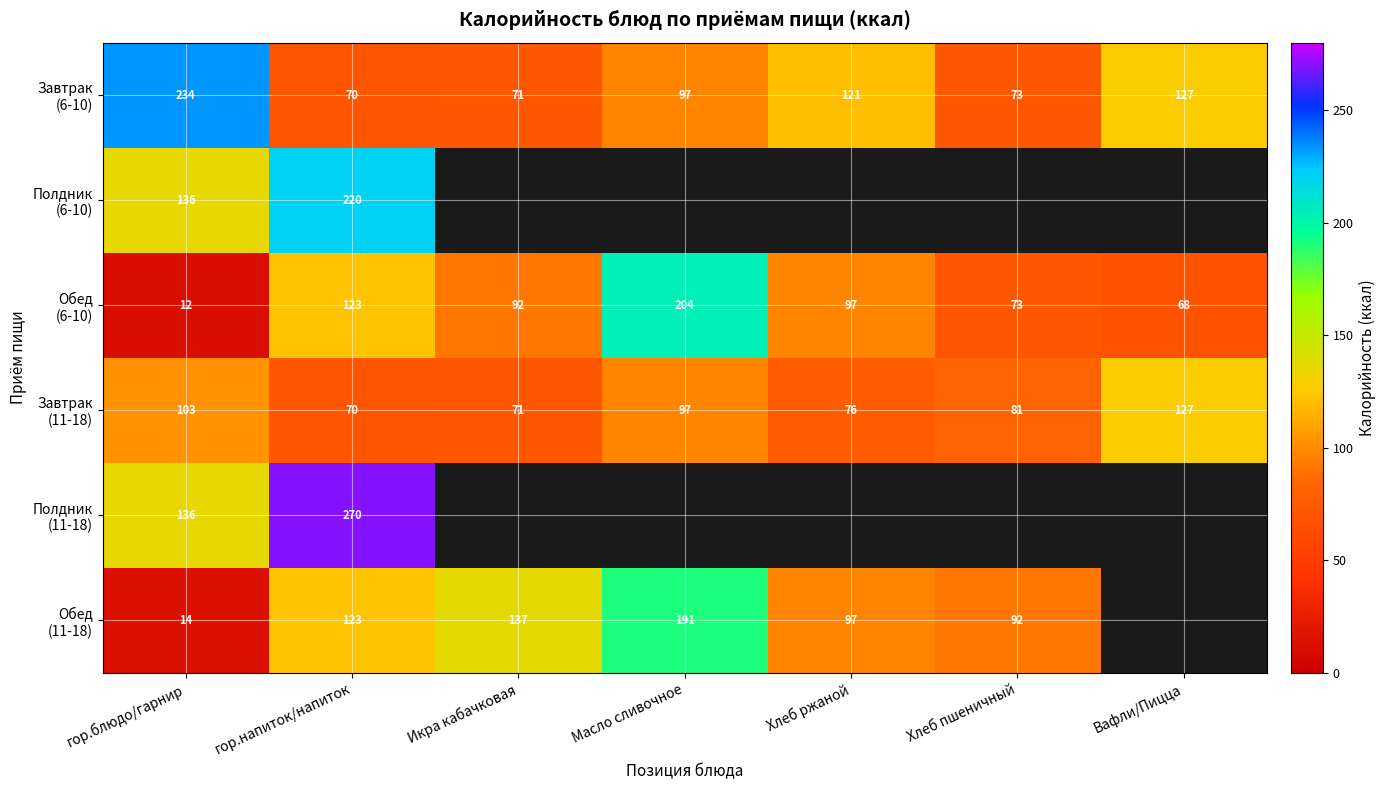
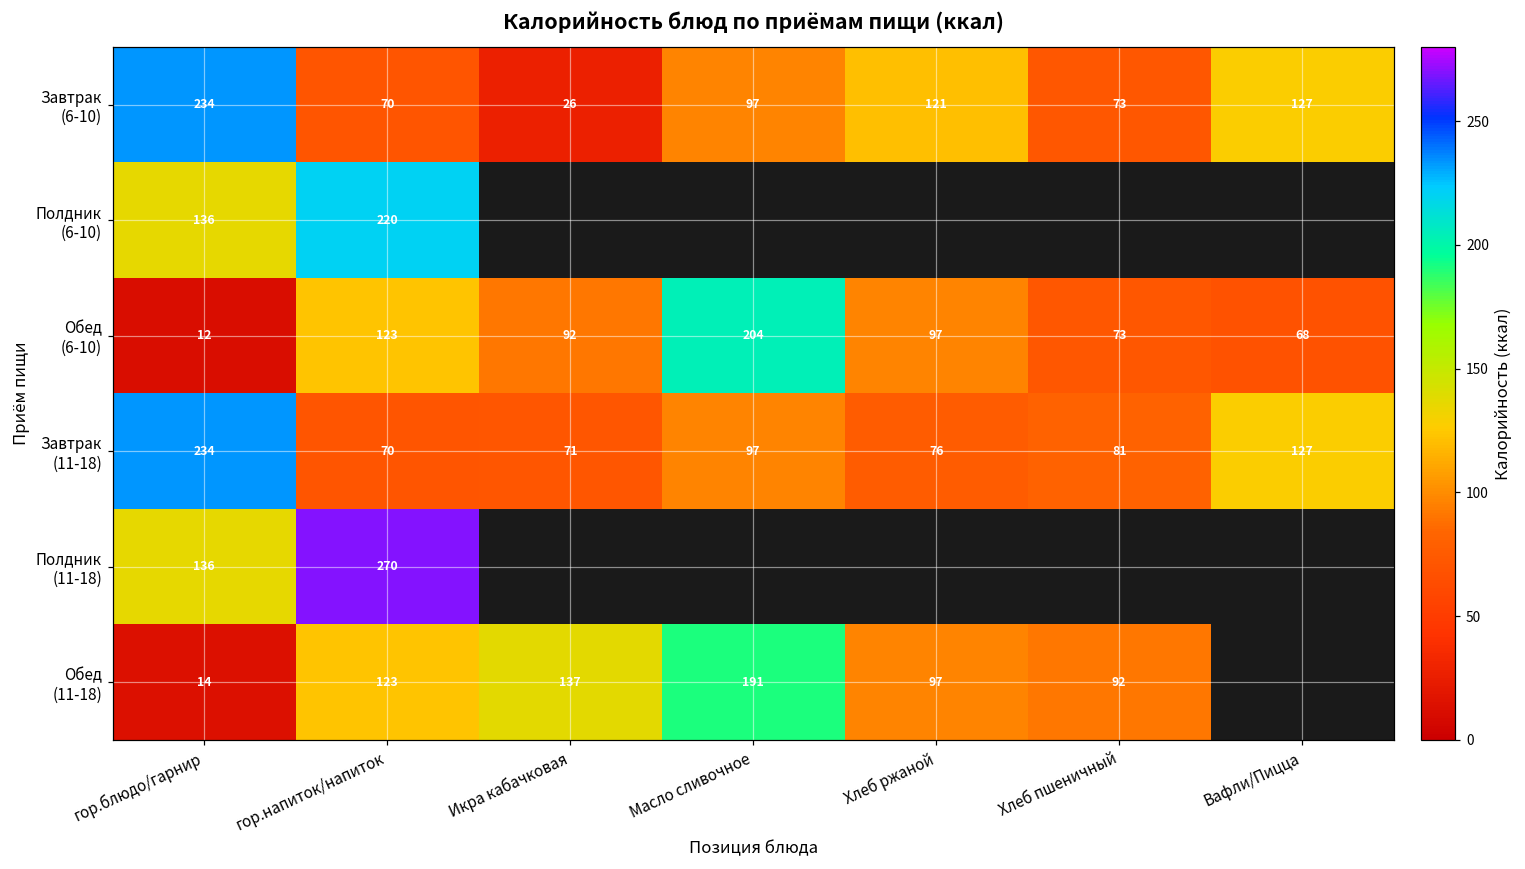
  {
    "Завтрак (6-10)": {
      "гор.блюдо/гарнир": 234,
      "гор.напиток/напиток": 70,
-     "Икра кабачковая": 71,
+     "Икра кабачковая": 26,
      "Масло сливочное": 97,
      "Хлеб ржаной": 121,
      "Хлеб пшеничный": 73,
      "Вафли/Пицца": 127
    },
    "Полдник (6-10)": {
      "гор.блюдо/гарнир": 136,
      "гор.напиток/напиток": 220
    },
    "Обед (6-10)": {
      "гор.блюдо/гарнир": 12,
      "гор.напиток/напиток": 123,
      "Икра кабачковая": 92,
      "Масло сливочное": 204,
      "Хлеб ржаной": 97,
      "Хлеб пшеничный": 73,
      "Вафли/Пицца": 68
    },
    "Завтрак (11-18)": {
-     "гор.блюдо/гарнир": 103,
+     "гор.блюдо/гарнир": 234,
      "гор.напиток/напиток": 70,
      "Икра кабачковая": 71,
      "Масло сливочное": 97,
      "Хлеб ржаной": 76,
      "Хлеб пшеничный": 81,
      "Вафли/Пицца": 127
    },
    "Полдник (11-18)": {
      "гор.блюдо/гарнир": 136,
      "гор.напиток/напиток": 270
    },
    "Обед (11-18)": {
      "гор.блюдо/гарнир": 14,
      "гор.напиток/напиток": 123,
      "Икра кабачковая": 137,
      "Масло сливочное": 191,
      "Хлеб ржаной": 97,
      "Хлеб пшеничный": 92
    }
  }
